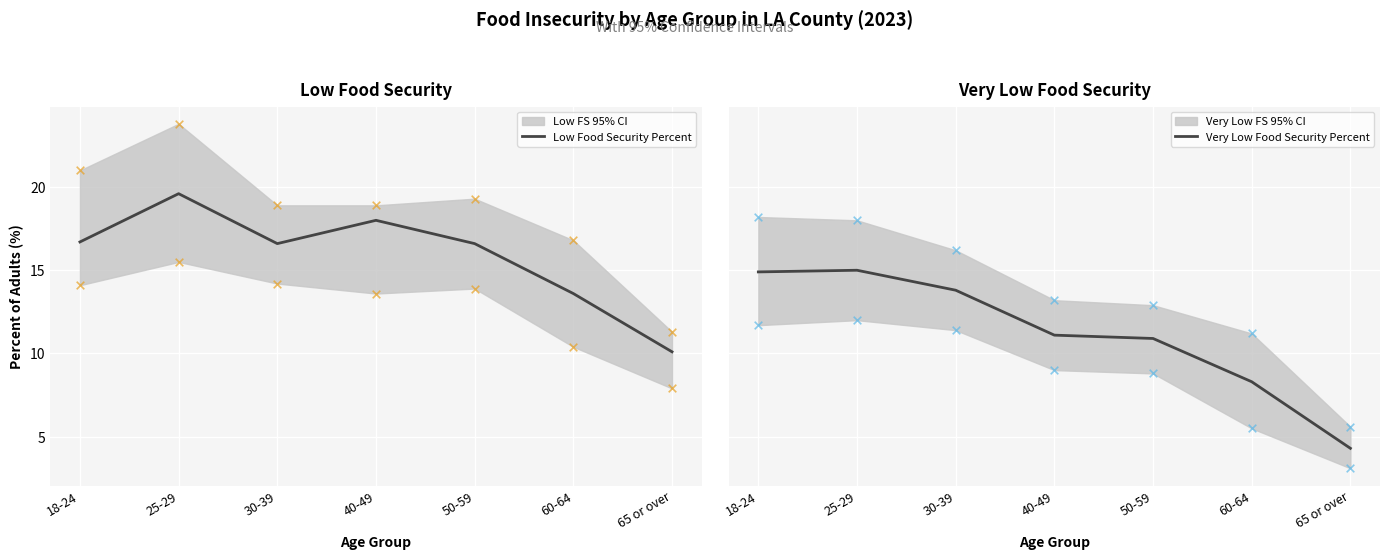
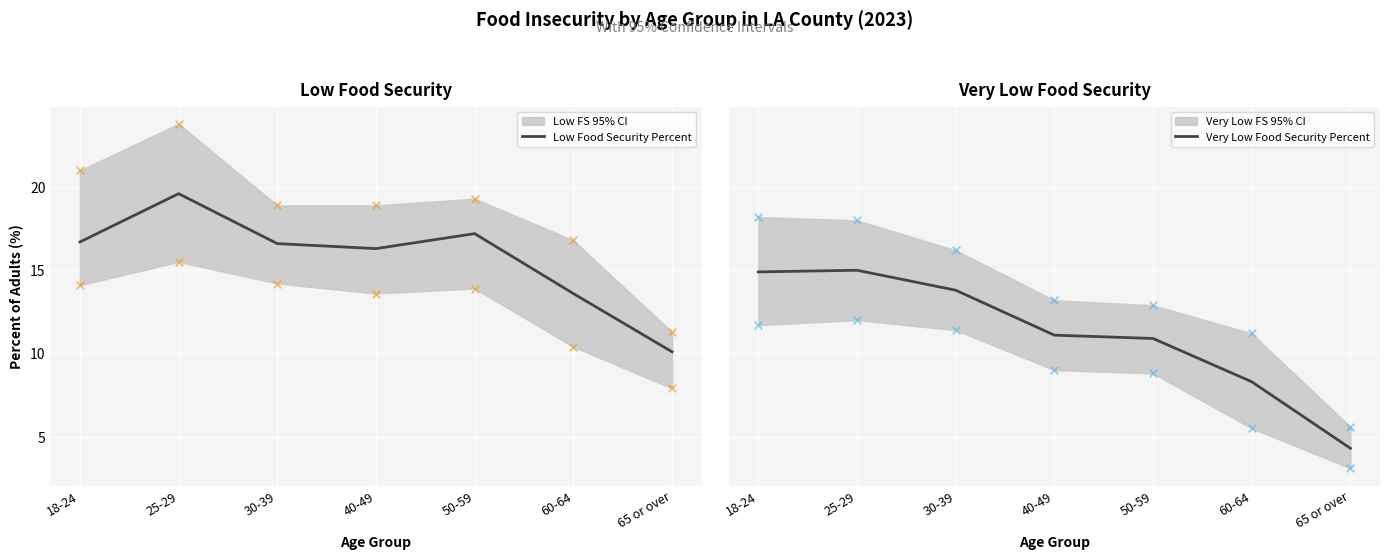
  {
    "Low Food Security": {
      "Low Food Security Percent": {
        "18-24": 16.7,
        "25-29": 19.6,
        "30-39": 16.6,
-       "40-49": 18.0,
-       "50-59": 16.6,
+       "40-49": 16.3,
+       "50-59": 17.2,
        "60-64": 13.6,
        "65 or over": 10.1
      }
    }
  }
